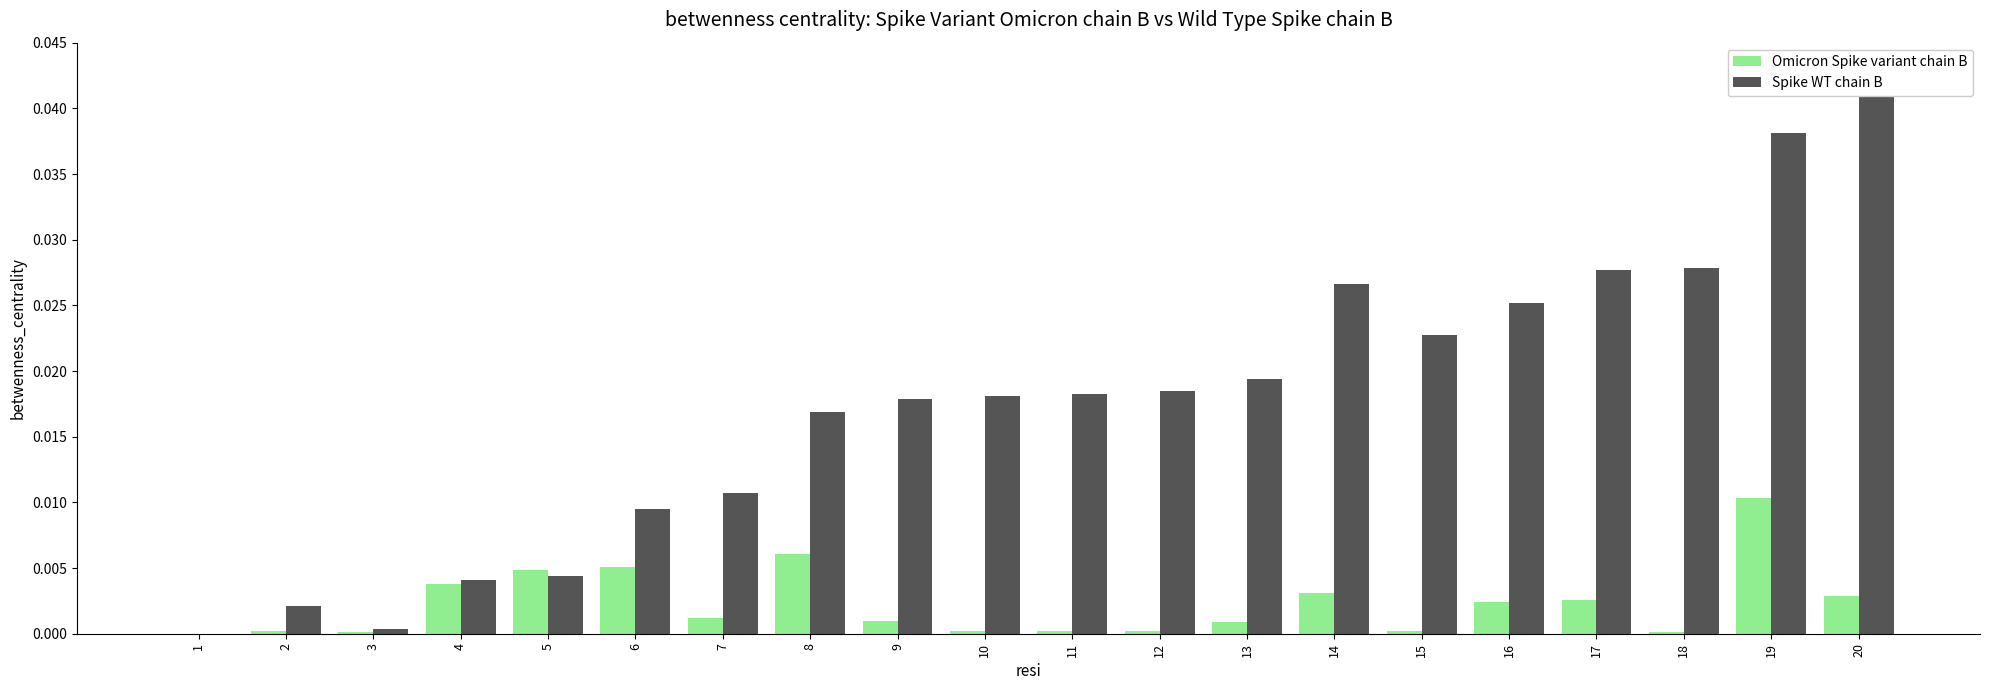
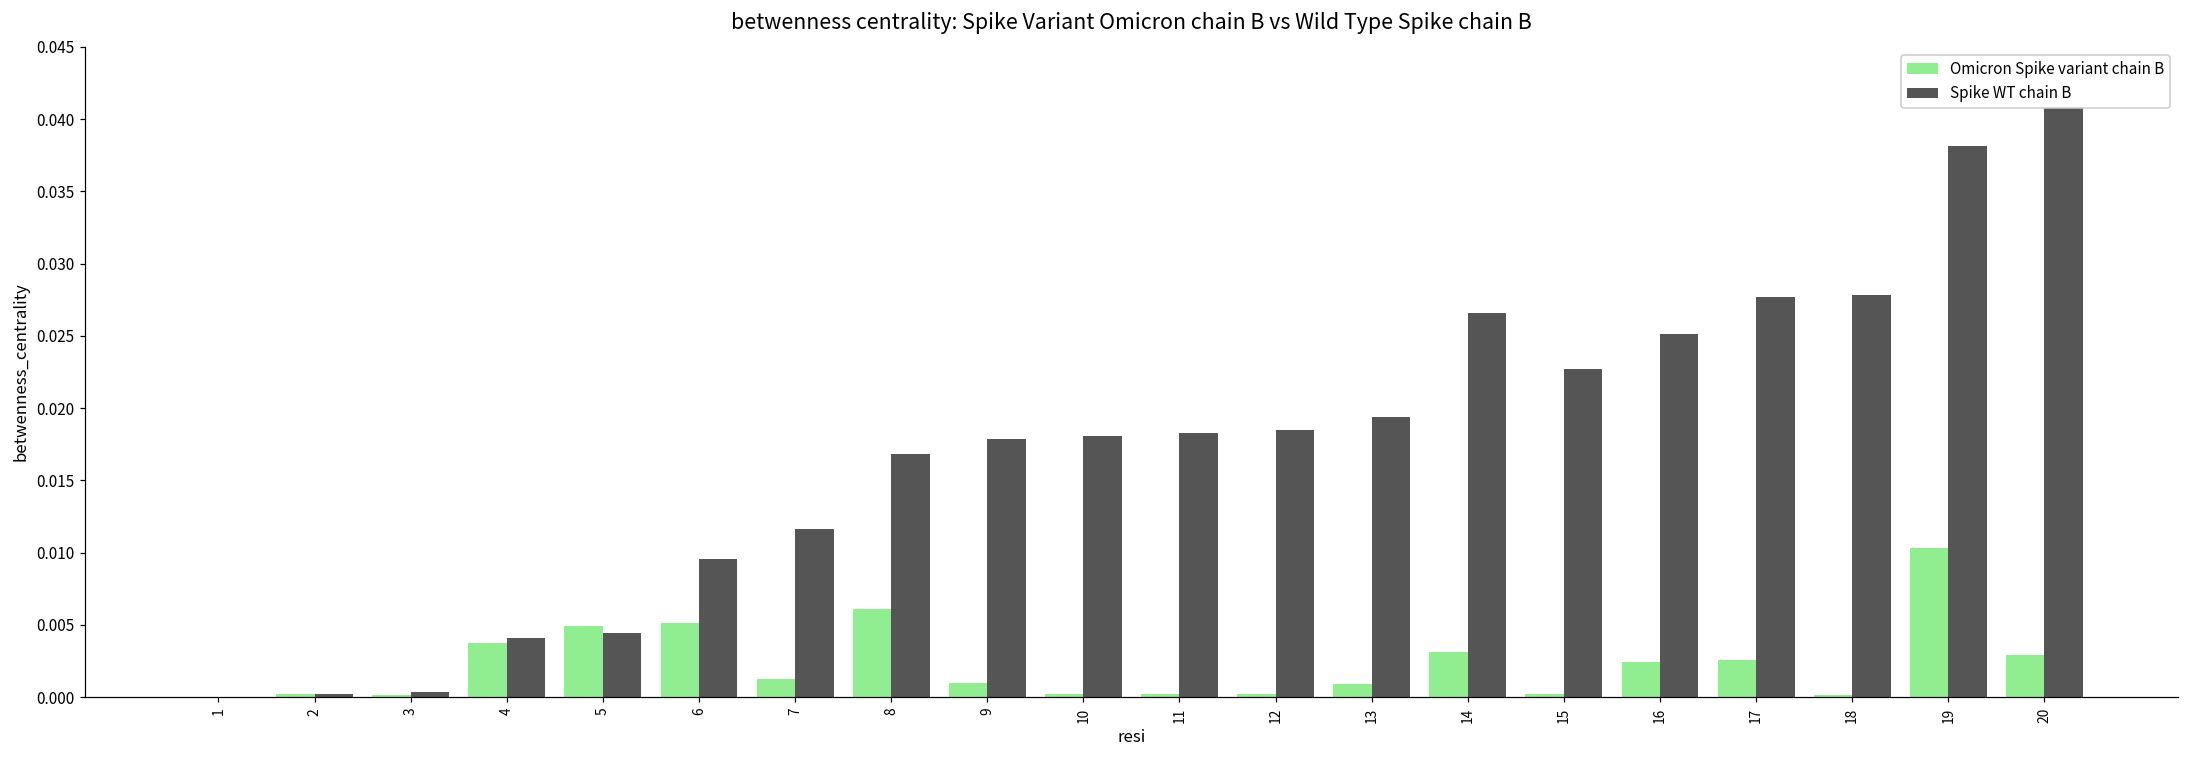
  {
    "Omicron Spike variant chain B": {
      "1": 0.0000,
      "2": 0.0002,
      "4": 0.0038,
      "5": 0.0049,
      "6": 0.0051,
      "7": 0.0012,
      "8": 0.0061,
      "9": 0.0010,
      "10": 0.0002,
      "11": 0.0002,
      "12": 0.0002,
      "13": 0.0009,
      "14": 0.0031,
      "15": 0.0002,
      "16": 0.0024,
      "17": 0.0025,
      "19": 0.0103,
      "20": 0.0029
    },
    "Spike WT chain B": {
      "1": 0.0000,
-     "2": 0.0021,
+     "2": 0.0002,
      "3": 0.0003,
      "4": 0.0041,
      "5": 0.0044,
      "6": 0.0095,
-     "7": 0.0107,
+     "7": 0.0116,
      "8": 0.0168,
      "9": 0.0178,
      "10": 0.0181,
      "11": 0.0183,
      "12": 0.0185,
      "13": 0.0194,
      "14": 0.0266,
      "15": 0.0227,
      "16": 0.0252,
      "17": 0.0277,
      "18": 0.0278,
      "19": 0.0381
    }
  }
